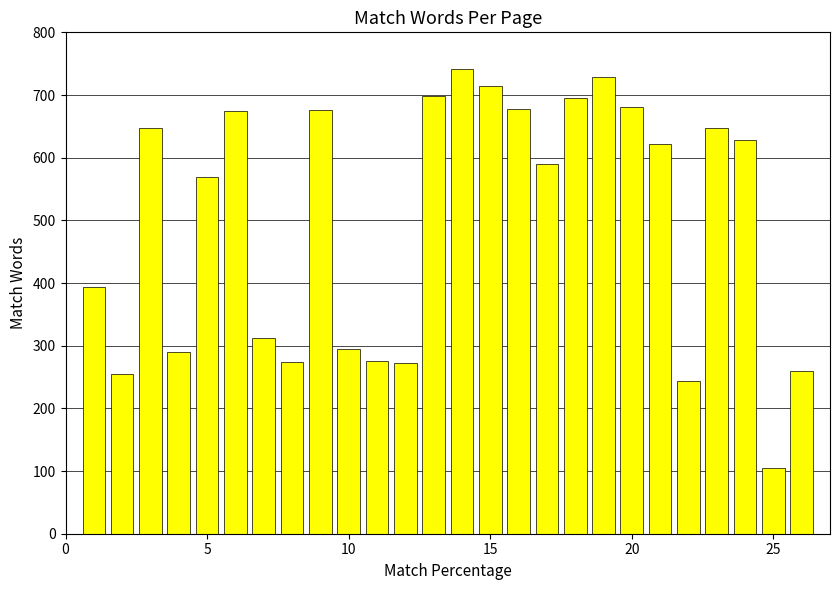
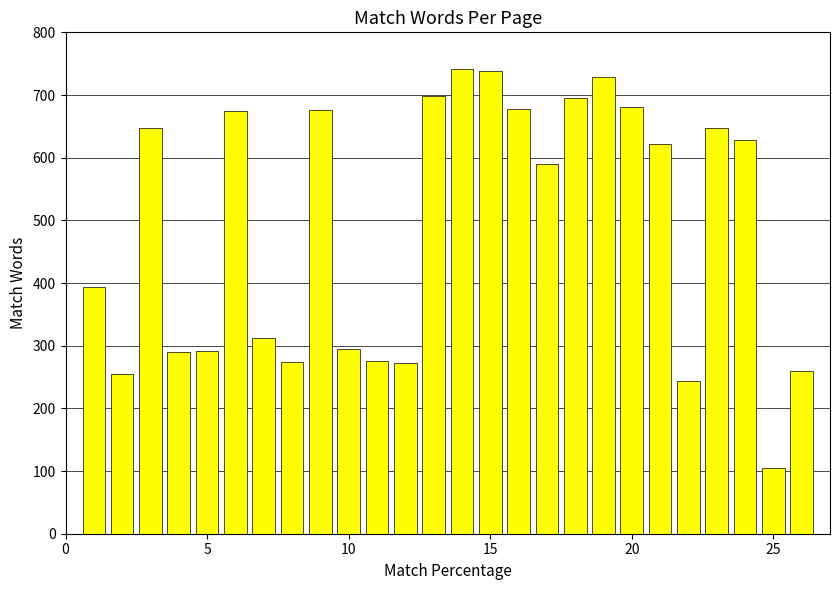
  {
-   "5": 570,
+   "5": 290,
    "10": 290,
-   "15": 710,
+   "15": 740,
    "20": 680,
    "25": 110
  }
